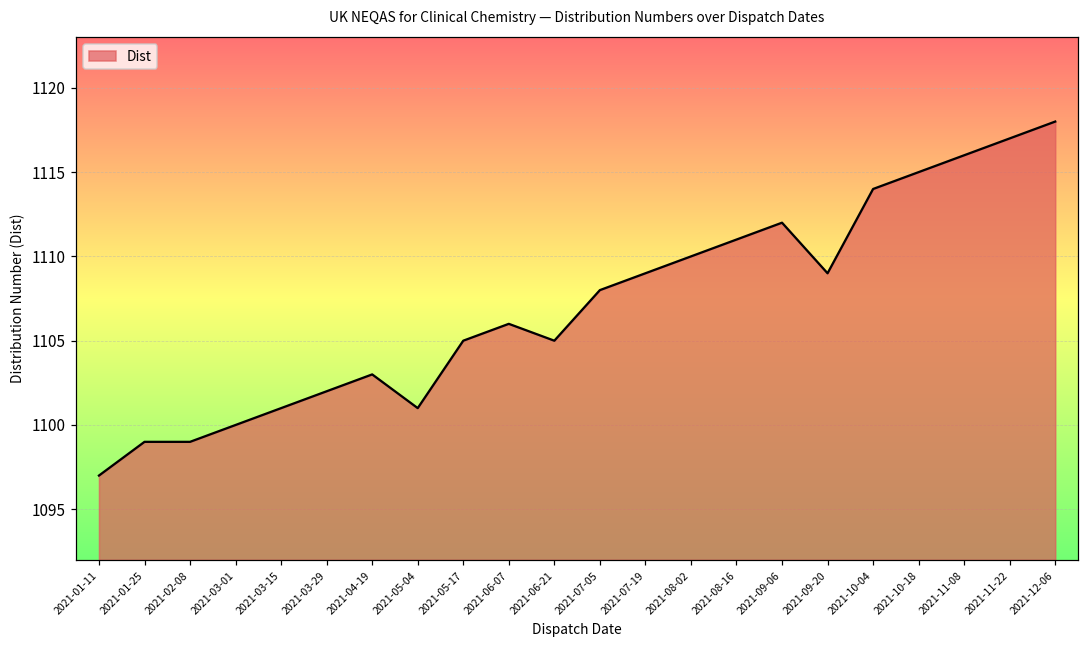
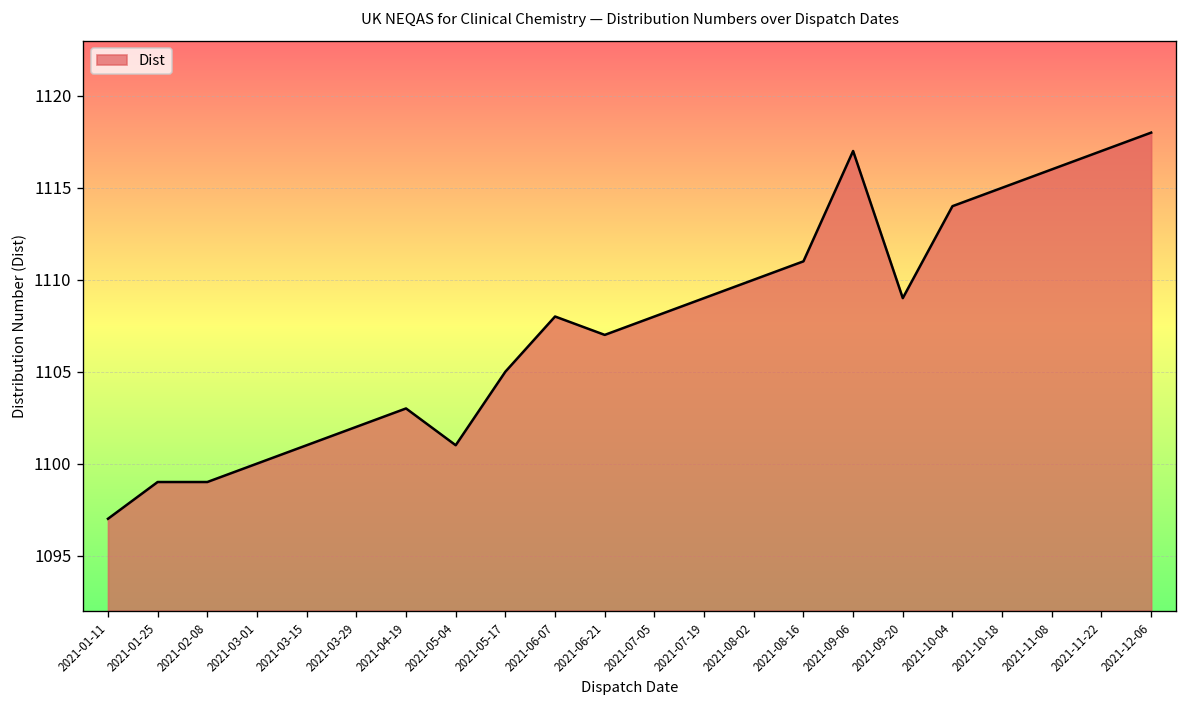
  {
    "2021-01-11": 1097,
    "2021-01-25": 1099,
    "2021-02-08": 1099,
    "2021-03-01": 1100,
    "2021-03-15": 1101,
    "2021-03-29": 1102,
    "2021-04-19": 1103,
    "2021-05-04": 1101,
    "2021-05-17": 1105,
-   "2021-06-07": 1106,
-   "2021-06-21": 1105,
+   "2021-06-07": 1108,
+   "2021-06-21": 1107,
    "2021-07-05": 1108,
    "2021-07-19": 1109,
    "2021-08-02": 1110,
    "2021-08-16": 1111,
-   "2021-09-06": 1112,
+   "2021-09-06": 1117,
    "2021-09-20": 1109,
    "2021-10-04": 1114,
    "2021-10-18": 1115,
    "2021-11-08": 1116,
    "2021-11-22": 1117,
    "2021-12-06": 1118
  }
